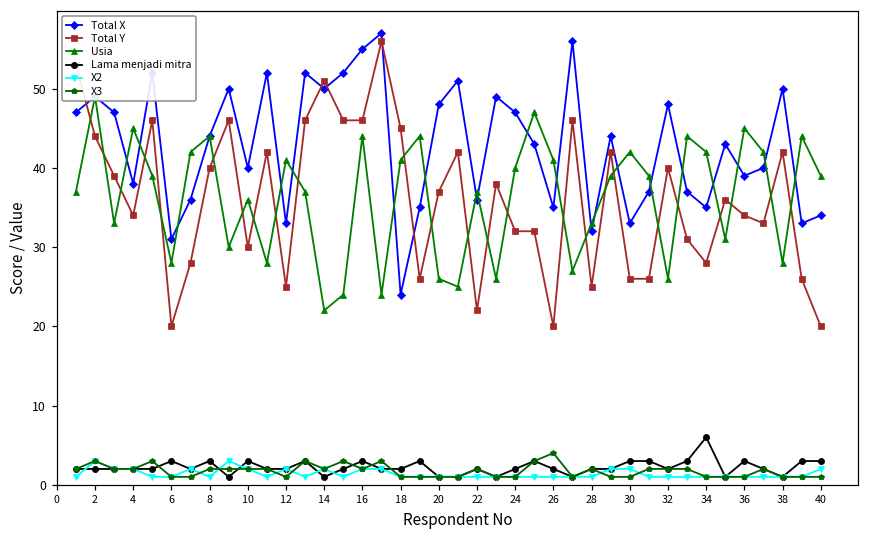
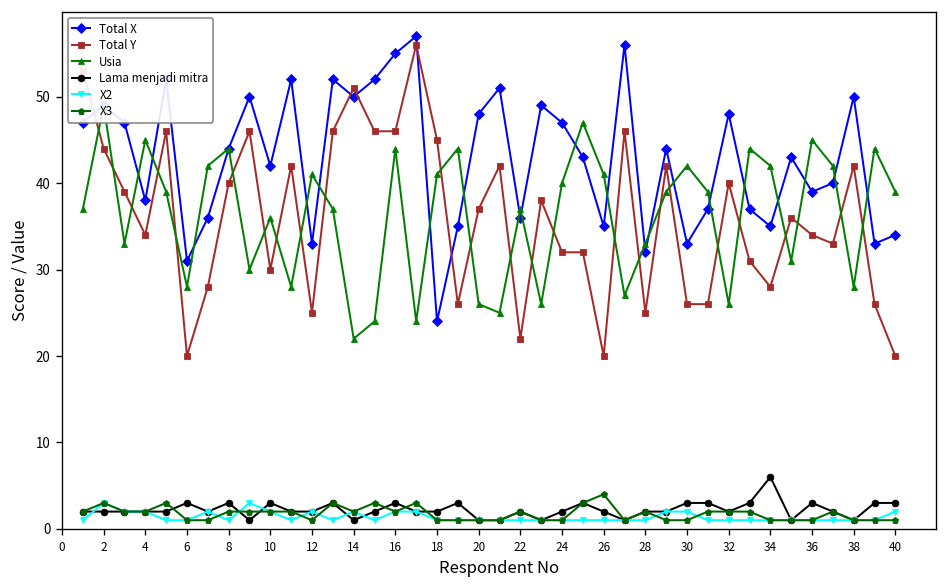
  {
    "Total X": {
      "4": 38,
      "6": 31,
-     "10": 40,
+     "10": 42,
      "12": 33,
      "14": 50,
      "16": 55,
      "18": 24,
      "20": 48,
      "22": 36,
      "24": 47,
      "26": 35,
      "28": 32,
      "30": 33,
      "32": 48,
      "34": 35,
      "36": 39,
      "38": 50,
      "40": 34
    },
    "Total Y": {
      "2": 44,
      "4": 34,
      "6": 20,
      "8": 40,
      "10": 30,
      "12": 25,
      "14": 51,
      "16": 46,
      "18": 45,
      "20": 37,
      "22": 22,
      "24": 32,
      "26": 20,
      "28": 25,
      "30": 26,
      "32": 40,
      "34": 28,
      "36": 34,
      "38": 42,
      "40": 20
    },
    "Lama menjadi mitra": {
      "2": 2,
      "6": 3,
      "8": 3,
      "10": 3,
      "14": 1,
      "16": 3,
      "18": 2,
      "24": 2,
      "26": 2,
      "30": 3,
      "34": 6,
      "36": 3,
      "40": 3
    },
    "X2": {
      "8": 1,
      "22": 1,
      "26": 1,
      "28": 1,
      "30": 2,
      "32": 1,
      "40": 2
    }
  }
